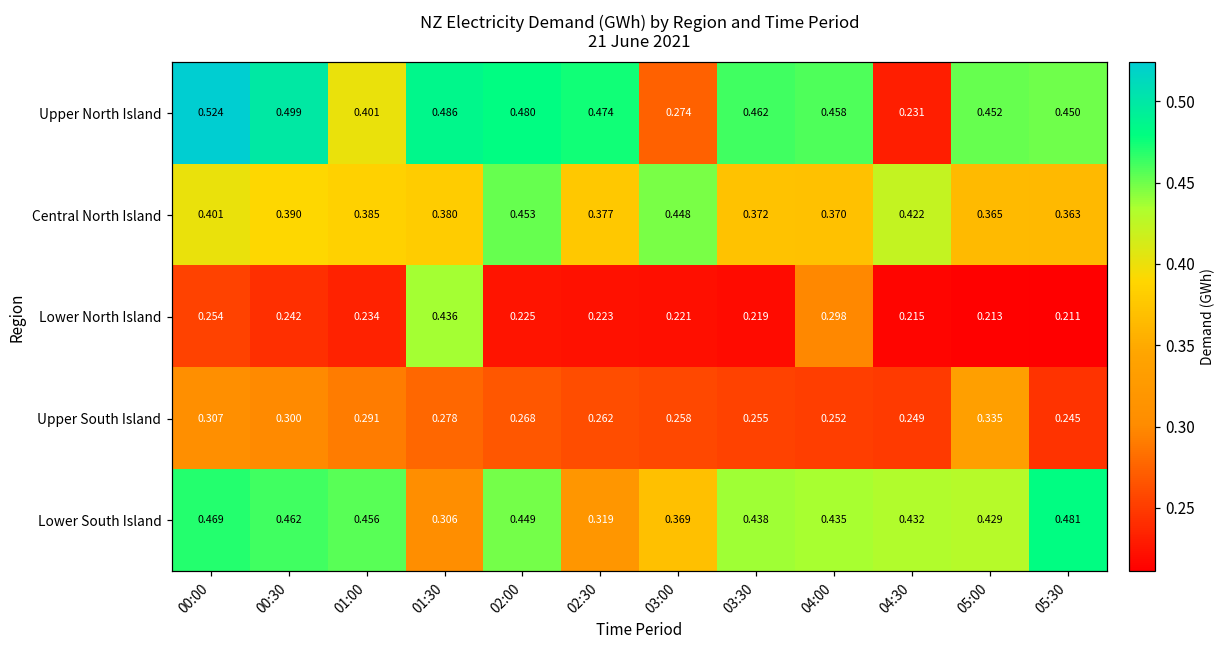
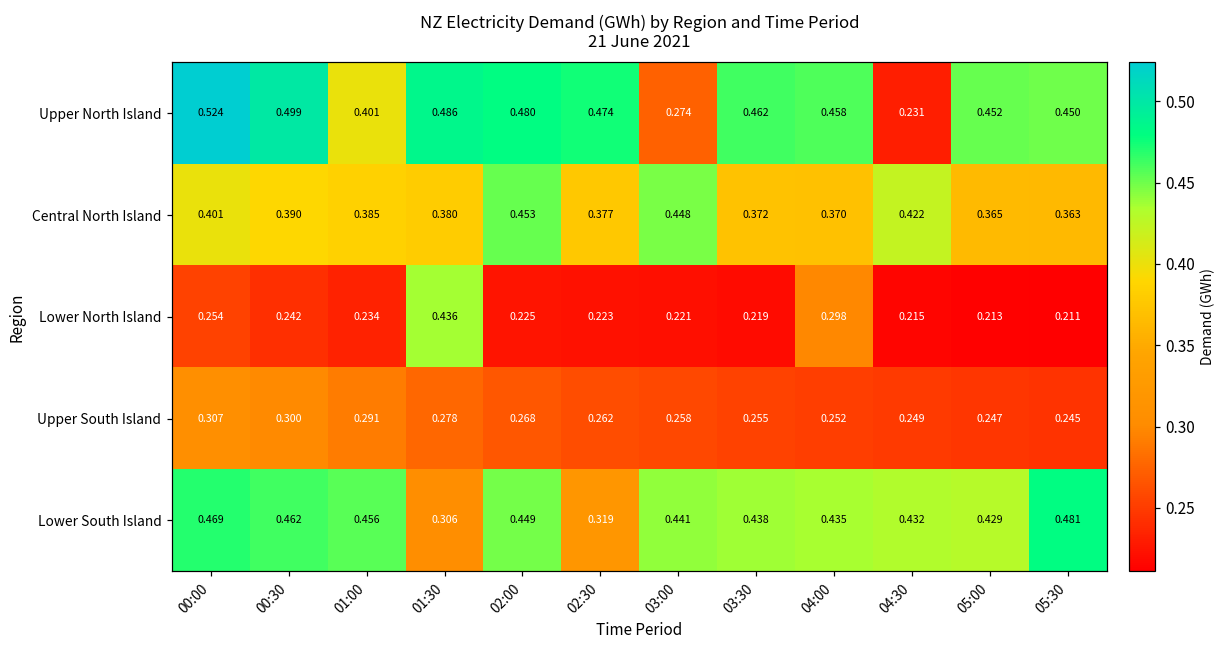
  {
    "Upper North Island": {
      "00:00": 0.524,
      "00:30": 0.499,
      "01:00": 0.401,
      "01:30": 0.486,
      "02:00": 0.480,
      "02:30": 0.474,
      "03:00": 0.274,
      "03:30": 0.462,
      "04:00": 0.458,
      "04:30": 0.231,
      "05:00": 0.452,
      "05:30": 0.450
    },
    "Central North Island": {
      "00:00": 0.401,
      "00:30": 0.390,
      "01:00": 0.385,
      "01:30": 0.380,
      "02:00": 0.453,
      "02:30": 0.377,
      "03:00": 0.448,
      "03:30": 0.372,
      "04:00": 0.370,
      "04:30": 0.422,
      "05:00": 0.365,
      "05:30": 0.363
    },
    "Lower North Island": {
      "00:00": 0.254,
      "00:30": 0.242,
      "01:00": 0.234,
      "01:30": 0.436,
      "02:00": 0.225,
      "02:30": 0.223,
      "03:00": 0.221,
      "03:30": 0.219,
      "04:00": 0.298,
      "04:30": 0.215,
      "05:00": 0.213,
      "05:30": 0.211
    },
    "Upper South Island": {
      "00:00": 0.307,
      "00:30": 0.300,
      "01:00": 0.291,
      "01:30": 0.278,
      "02:00": 0.268,
      "02:30": 0.262,
      "03:00": 0.258,
      "03:30": 0.255,
      "04:00": 0.252,
      "04:30": 0.249,
-     "05:00": 0.335,
+     "05:00": 0.247,
      "05:30": 0.245
    },
    "Lower South Island": {
      "00:00": 0.469,
      "00:30": 0.462,
      "01:00": 0.456,
      "01:30": 0.306,
      "02:00": 0.449,
      "02:30": 0.319,
-     "03:00": 0.369,
+     "03:00": 0.441,
      "03:30": 0.438,
      "04:00": 0.435,
      "04:30": 0.432,
      "05:00": 0.429,
      "05:30": 0.481
    }
  }
